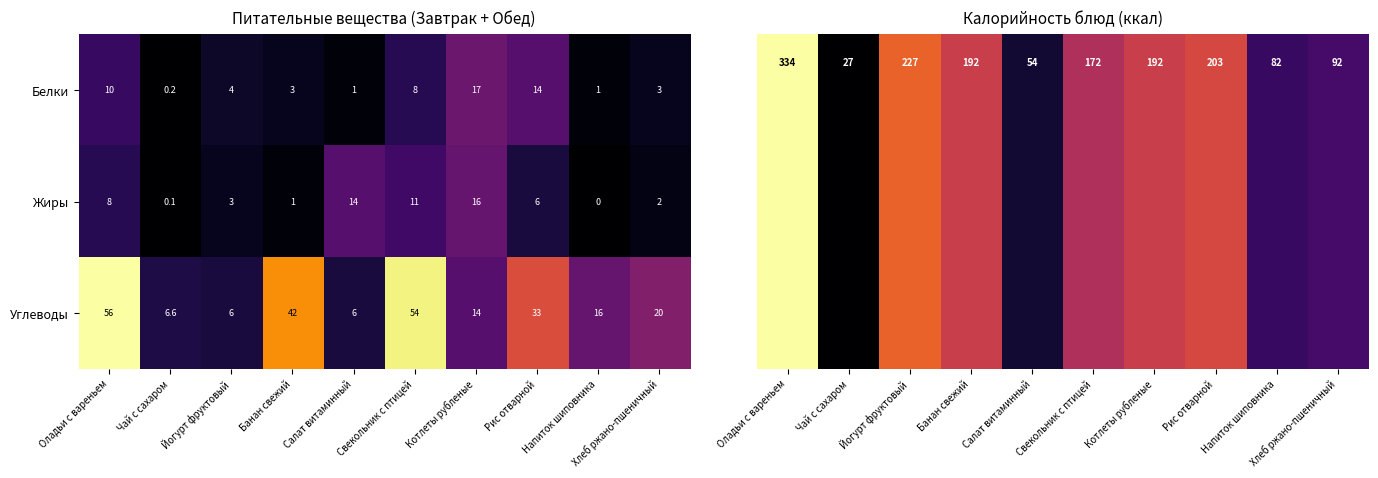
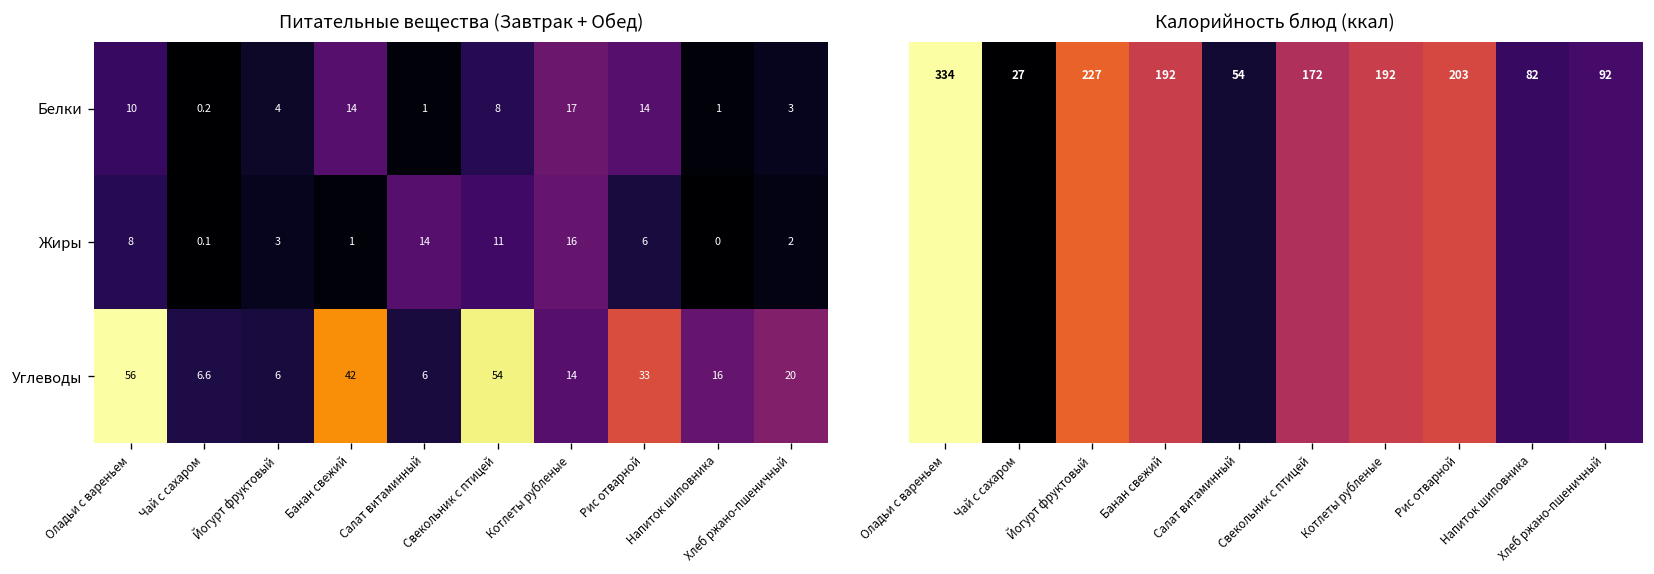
  {
    "Питательные вещества (Завтрак + Обед)": {
      "Белки": {
        "Оладьи с вареньем": 10,
        "Чай с сахаром": 0.2,
        "Йогурт фруктовый": 4,
-       "Банан свежий": 3,
+       "Банан свежий": 14,
        "Салат витаминный": 1,
        "Свекольник с птицей": 8,
        "Котлеты рубленые": 17,
        "Рис отварной": 14,
        "Напиток шиповника": 1,
        "Хлеб ржано-пшеничный": 3
      },
      "Жиры": {
        "Оладьи с вареньем": 8,
        "Чай с сахаром": 0.1,
        "Йогурт фруктовый": 3,
        "Банан свежий": 1,
        "Салат витаминный": 14,
        "Свекольник с птицей": 11,
        "Котлеты рубленые": 16,
        "Рис отварной": 6,
        "Напиток шиповника": 0,
        "Хлеб ржано-пшеничный": 2
      },
      "Углеводы": {
        "Оладьи с вареньем": 56,
        "Чай с сахаром": 6.6,
        "Йогурт фруктовый": 6,
        "Банан свежий": 42,
        "Салат витаминный": 6,
        "Свекольник с птицей": 54,
        "Котлеты рубленые": 14,
        "Рис отварной": 33,
        "Напиток шиповника": 16,
        "Хлеб ржано-пшеничный": 20
      }
    }
  }
